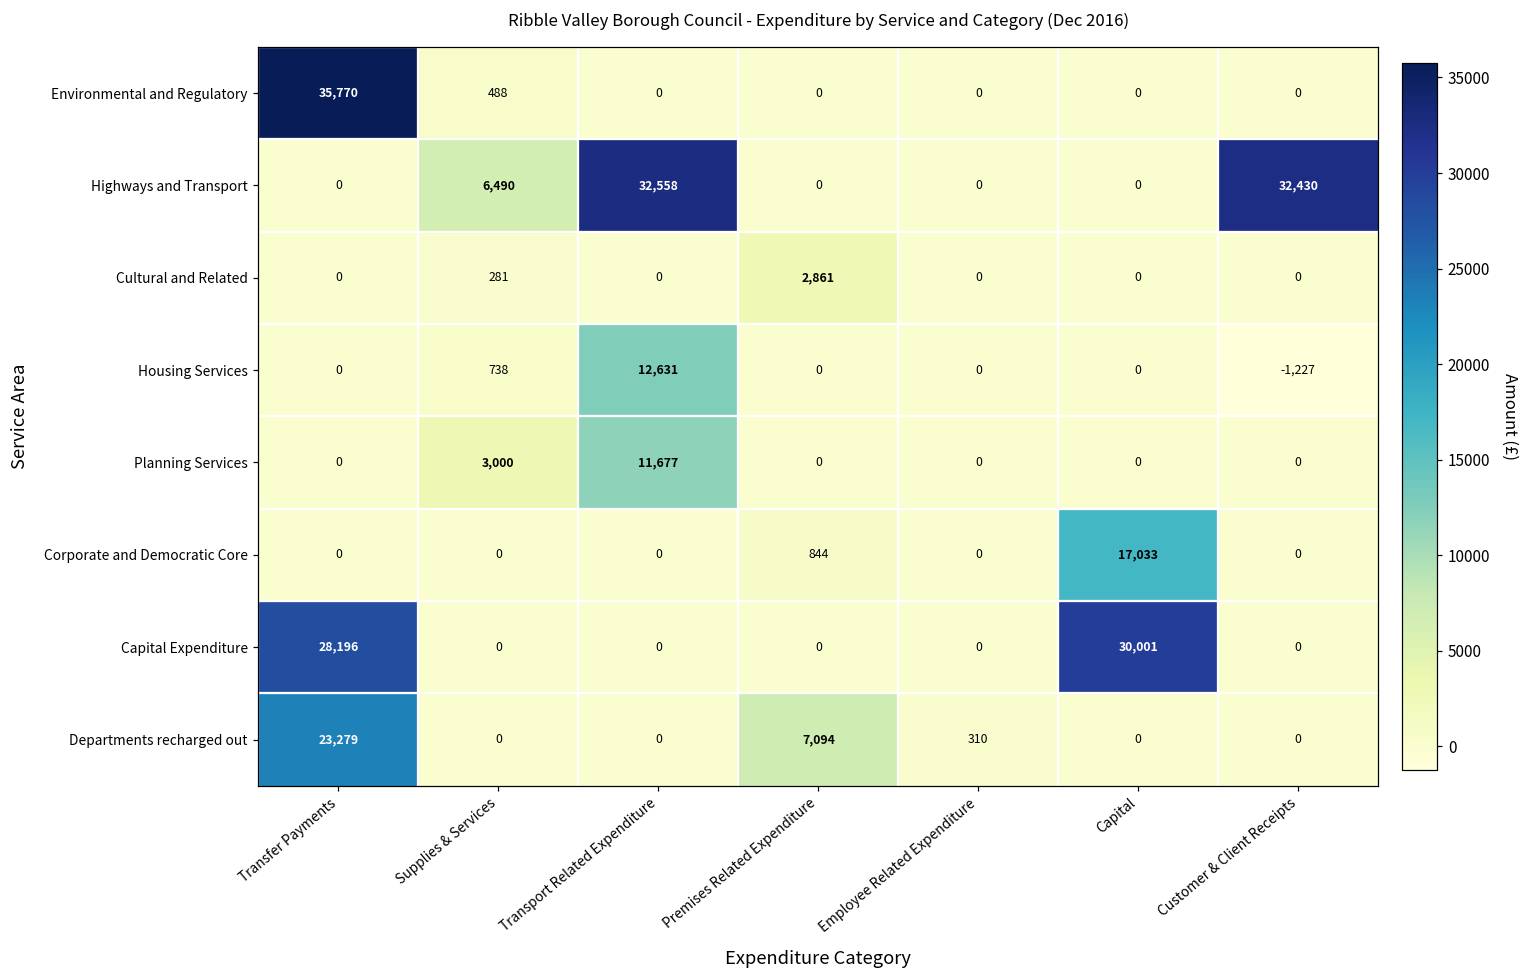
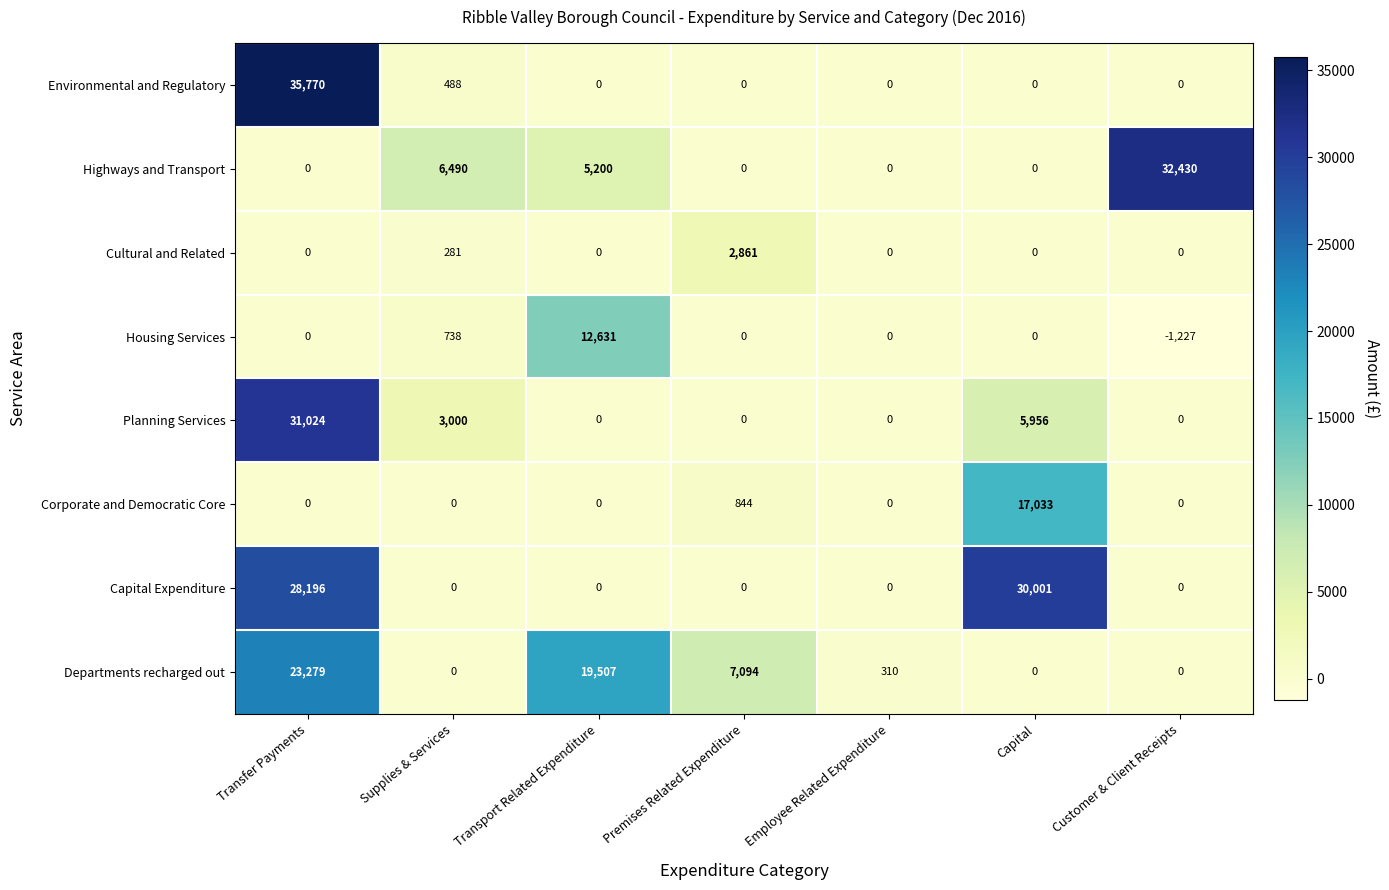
  {
    "Environmental and Regulatory": {
      "Transfer Payments": "35,770",
      "Supplies & Services": "488",
      "Transport Related Expenditure": "0",
      "Premises Related Expenditure": "0",
      "Employee Related Expenditure": "0",
      "Capital": "0",
      "Customer & Client Receipts": "0"
    },
    "Highways and Transport": {
      "Transfer Payments": "0",
      "Supplies & Services": "6,490",
-     "Transport Related Expenditure": "32,558",
+     "Transport Related Expenditure": "5,200",
      "Premises Related Expenditure": "0",
      "Employee Related Expenditure": "0",
      "Capital": "0",
      "Customer & Client Receipts": "32,430"
    },
    "Cultural and Related": {
      "Transfer Payments": "0",
      "Supplies & Services": "281",
      "Transport Related Expenditure": "0",
      "Premises Related Expenditure": "2,861",
      "Employee Related Expenditure": "0",
      "Capital": "0",
      "Customer & Client Receipts": "0"
    },
    "Housing Services": {
      "Transfer Payments": "0",
      "Supplies & Services": "738",
      "Transport Related Expenditure": "12,631",
      "Premises Related Expenditure": "0",
      "Employee Related Expenditure": "0",
      "Capital": "0",
      "Customer & Client Receipts": "-1,227"
    },
    "Planning Services": {
-     "Transfer Payments": "0",
+     "Transfer Payments": "31,024",
      "Supplies & Services": "3,000",
-     "Transport Related Expenditure": "11,677",
+     "Transport Related Expenditure": "0",
      "Premises Related Expenditure": "0",
      "Employee Related Expenditure": "0",
-     "Capital": "0",
+     "Capital": "5,956",
      "Customer & Client Receipts": "0"
    },
    "Corporate and Democratic Core": {
      "Transfer Payments": "0",
      "Supplies & Services": "0",
      "Transport Related Expenditure": "0",
      "Premises Related Expenditure": "844",
      "Employee Related Expenditure": "0",
      "Capital": "17,033",
      "Customer & Client Receipts": "0"
    },
    "Capital Expenditure": {
      "Transfer Payments": "28,196",
      "Supplies & Services": "0",
      "Transport Related Expenditure": "0",
      "Premises Related Expenditure": "0",
      "Employee Related Expenditure": "0",
      "Capital": "30,001",
      "Customer & Client Receipts": "0"
    },
    "Departments recharged out": {
      "Transfer Payments": "23,279",
      "Supplies & Services": "0",
-     "Transport Related Expenditure": "0",
+     "Transport Related Expenditure": "19,507",
      "Premises Related Expenditure": "7,094",
      "Employee Related Expenditure": "310",
      "Capital": "0",
      "Customer & Client Receipts": "0"
    }
  }
